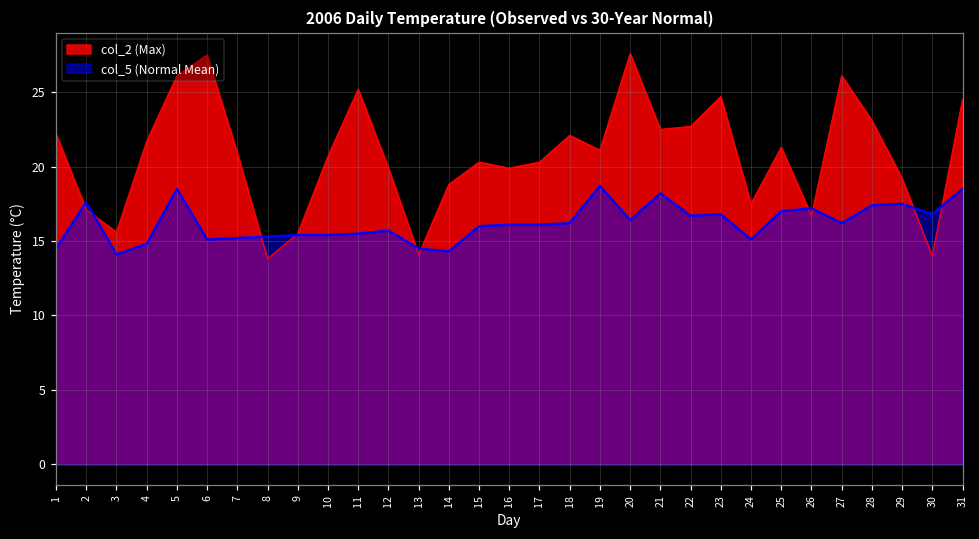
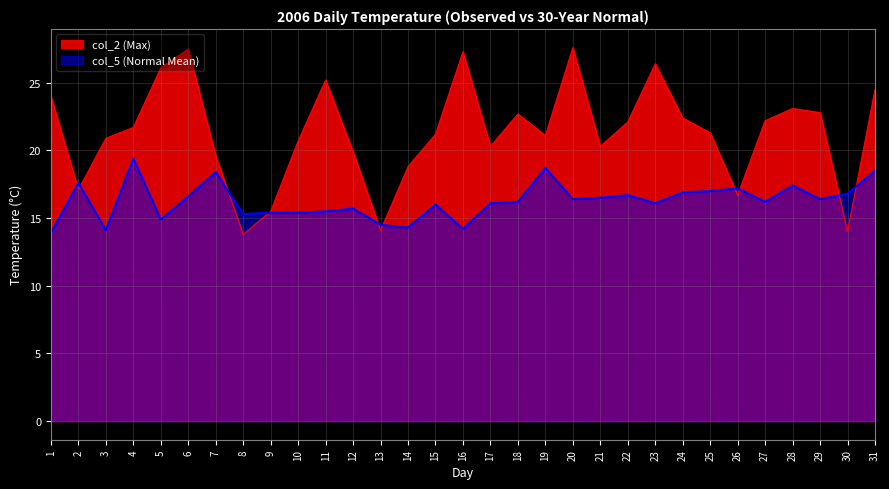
  {
    "col_2 (Max)": {
-     "1": 22.2,
+     "1": 24.0,
      "2": 17.1,
-     "3": 15.6,
+     "3": 20.9,
      "4": 21.7,
-     "7": 20.9,
+     "7": 19.6,
      "8": 13.8,
      "10": 20.7,
      "11": 25.2,
      "12": 19.9,
      "13": 14.1,
      "14": 18.8,
-     "15": 20.3,
-     "16": 19.9,
+     "15": 21.2,
+     "16": 27.3,
      "17": 20.3,
-     "18": 22.1,
+     "18": 22.7,
      "19": 21.1,
      "20": 27.6,
-     "21": 22.5,
-     "22": 22.7,
-     "23": 24.7,
-     "24": 17.5,
+     "21": 20.3,
+     "22": 22.1,
+     "23": 26.4,
+     "24": 22.4,
      "25": 21.3,
      "26": 16.7,
-     "27": 26.1,
+     "27": 22.2,
      "28": 23.1,
-     "29": 19.2,
+     "29": 22.8,
      "30": 14.0,
      "31": 24.5
    },
    "col_5 (Normal Mean)": {
-     "1": 14.5,
+     "1": 13.9,
      "2": 17.6,
      "3": 14.1,
-     "4": 14.8,
-     "5": 18.5,
-     "6": 15.1,
-     "7": 15.2,
+     "4": 19.4,
+     "5": 14.9,
+     "6": 16.6,
+     "7": 18.4,
      "8": 15.3,
      "10": 15.4,
      "11": 15.5,
      "12": 15.7,
      "13": 14.5,
      "14": 14.3,
      "15": 16.0,
-     "16": 16.1,
+     "16": 14.2,
      "17": 16.1,
      "18": 16.2,
      "19": 18.7,
      "20": 16.4,
-     "21": 18.2,
+     "21": 16.5,
      "22": 16.7,
-     "23": 16.8,
-     "24": 15.1,
+     "23": 16.1,
+     "24": 16.9,
      "25": 17.0,
      "26": 17.2,
      "27": 16.2,
      "28": 17.4,
-     "29": 17.5,
+     "29": 16.4,
      "30": 16.8,
      "31": 18.5
    }
  }
